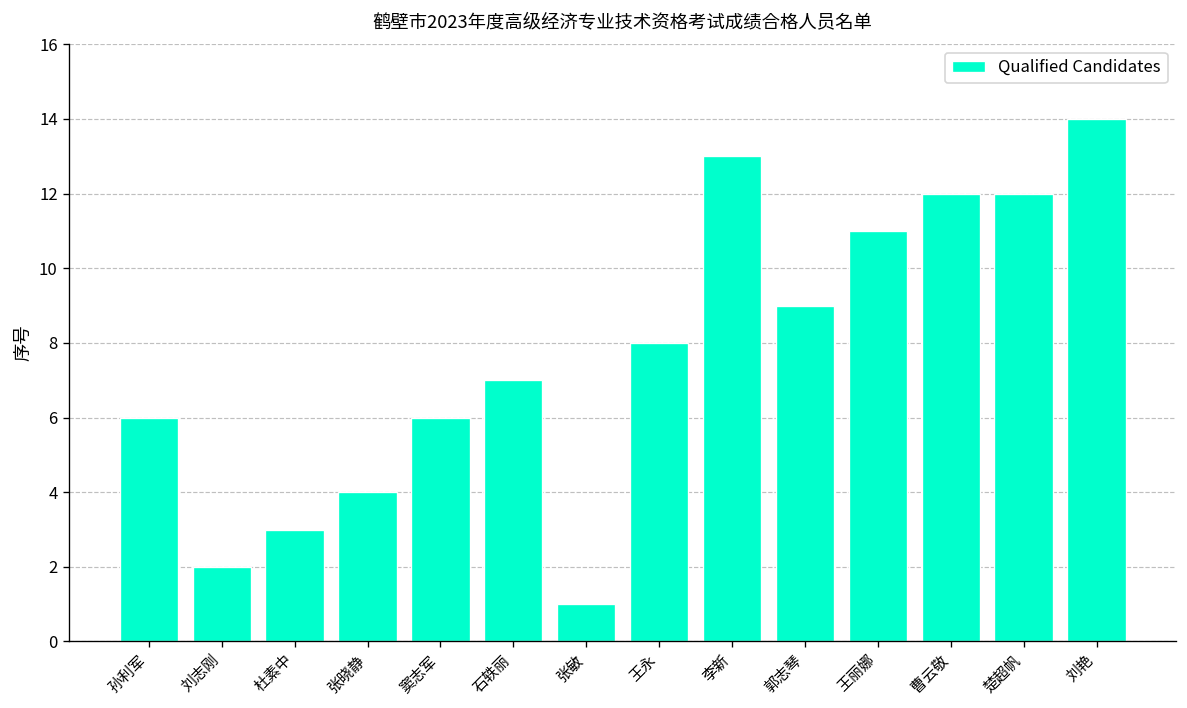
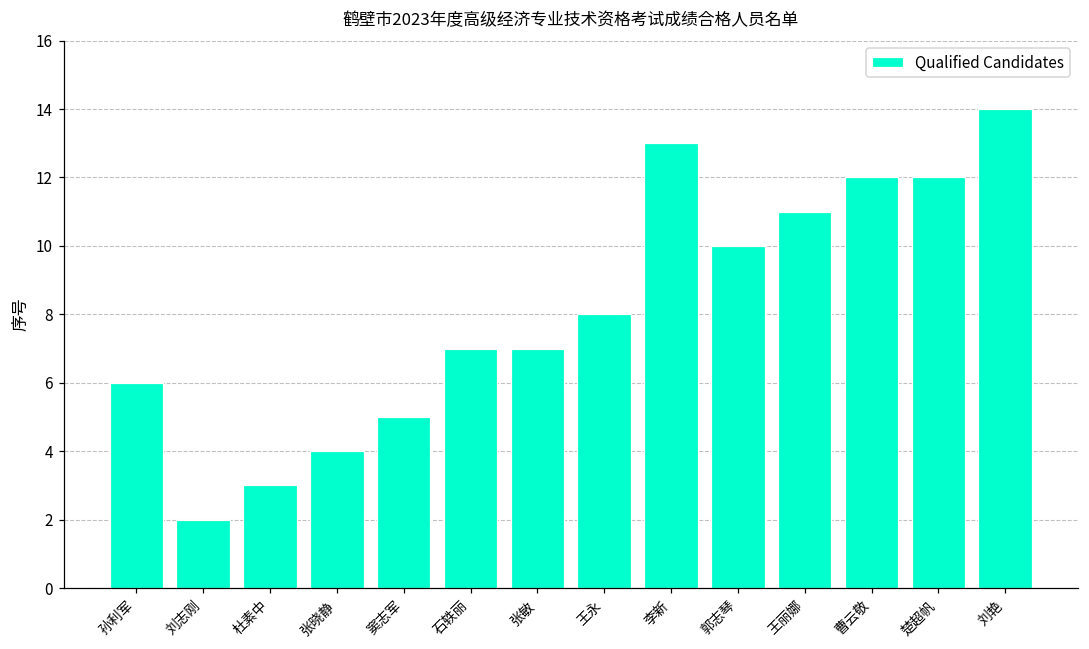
  {
    "孙利军": 6,
    "刘志刚": 2,
    "杜素中": 3,
    "张晓静": 4,
-   "窦志军": 6,
+   "窦志军": 5,
    "石轶丽": 7,
-   "张敏": 1,
+   "张敏": 7,
    "王永": 8,
    "李新": 13,
-   "郭志琴": 9,
+   "郭志琴": 10,
    "王丽娜": 11,
    "曹云敬": 12,
    "楚超帆": 12,
    "刘艳": 14
  }
